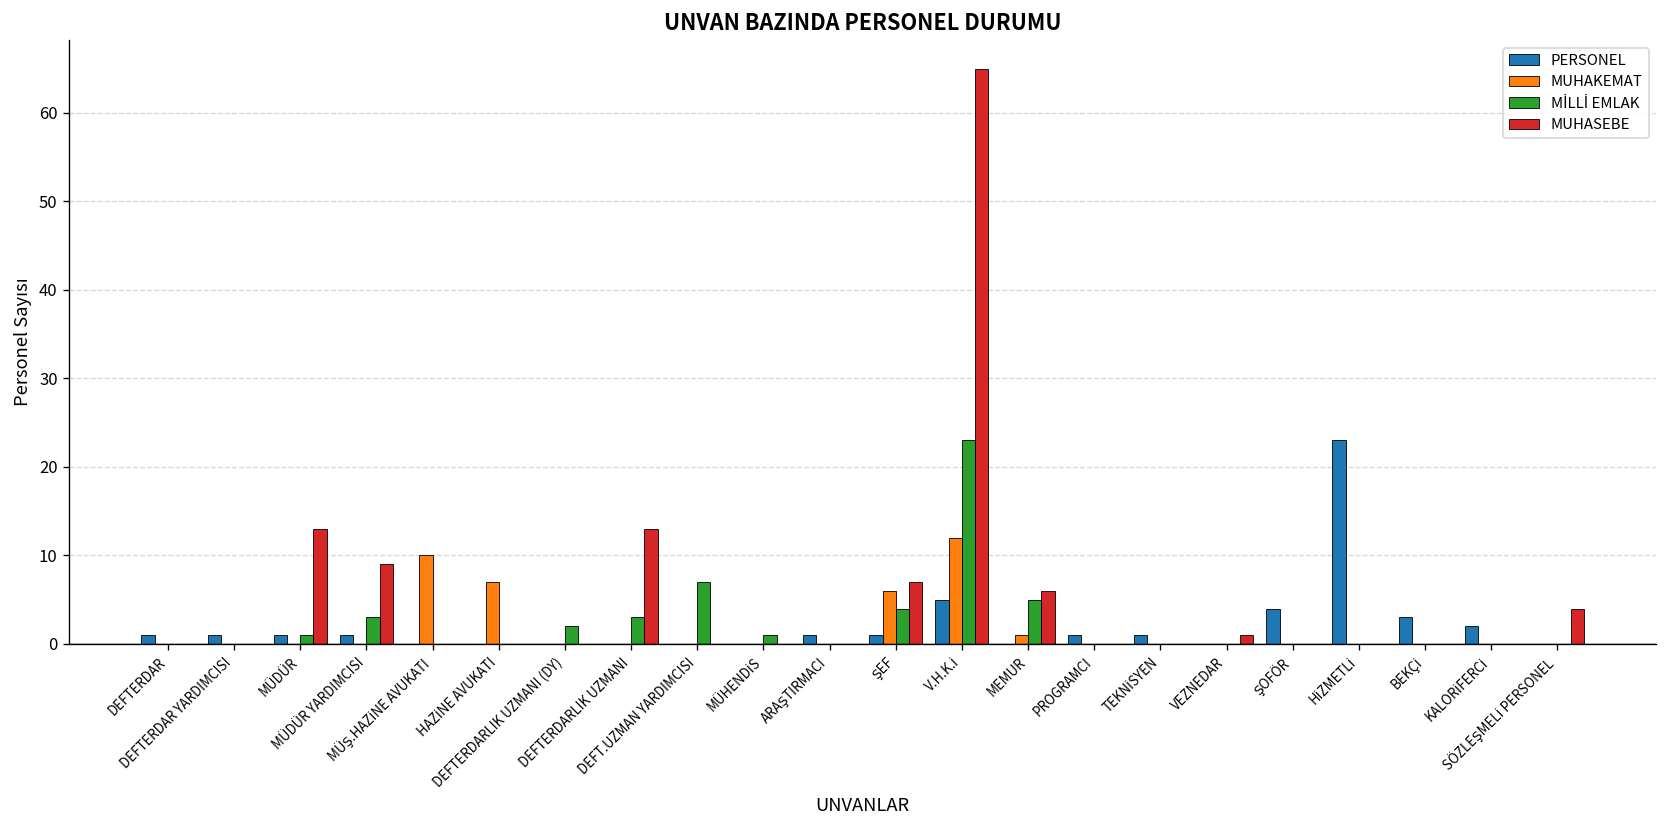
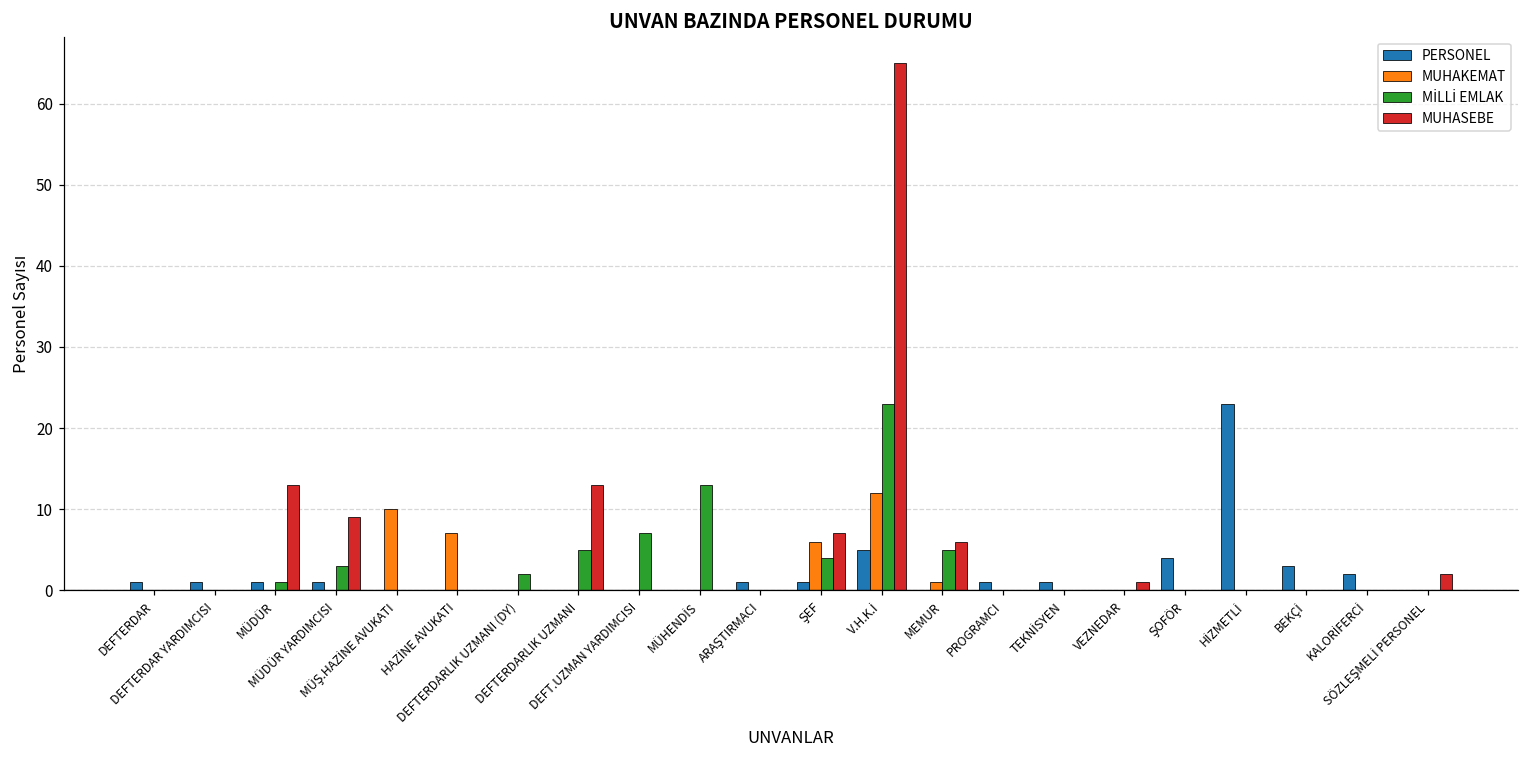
  {
    "PERSONEL": {
      "DEFTERDAR": 1,
      "DEFTERDAR YARDIMCISI": 1,
      "MÜDÜR": 1,
      "MÜDÜR YARDIMCISI": 1,
      "MÜŞ.HAZİNE AVUKATI": 0,
      "HAZİNE AVUKATI": 0,
      "DEFTERDARLIK UZMANI (DY)": 0,
      "DEFTERDARLIK UZMANI": 0,
      "DEFT.UZMAN YARDIMCISI": 0,
      "MÜHENDİS": 0,
      "ARAŞTIRMACI": 1,
      "ŞEF": 1,
      "V.H.K.İ": 5,
      "MEMUR": 0,
      "PROGRAMCI": 1,
      "TEKNİSYEN": 1,
      "VEZNEDAR": 0,
      "ŞOFÖR": 4,
      "HİZMETLİ": 23,
      "BEKÇİ": 3,
      "KALORİFERCİ": 2,
      "SÖZLEŞMELİ PERSONEL": 0
    },
    "MUHAKEMAT": {
      "DEFTERDAR": 0,
      "DEFTERDAR YARDIMCISI": 0,
      "MÜDÜR": 0,
      "MÜDÜR YARDIMCISI": 0,
      "MÜŞ.HAZİNE AVUKATI": 10,
      "HAZİNE AVUKATI": 7,
      "DEFTERDARLIK UZMANI (DY)": 0,
      "DEFTERDARLIK UZMANI": 0,
      "DEFT.UZMAN YARDIMCISI": 0,
      "MÜHENDİS": 0,
      "ARAŞTIRMACI": 0,
      "ŞEF": 6,
      "V.H.K.İ": 12,
      "MEMUR": 1,
      "PROGRAMCI": 0,
      "TEKNİSYEN": 0,
      "VEZNEDAR": 0,
      "ŞOFÖR": 0,
      "HİZMETLİ": 0,
      "BEKÇİ": 0,
      "KALORİFERCİ": 0,
      "SÖZLEŞMELİ PERSONEL": 0
    },
    "MİLLİ EMLAK": {
      "DEFTERDAR": 0,
      "DEFTERDAR YARDIMCISI": 0,
      "MÜDÜR": 1,
      "MÜDÜR YARDIMCISI": 3,
      "MÜŞ.HAZİNE AVUKATI": 0,
      "HAZİNE AVUKATI": 0,
      "DEFTERDARLIK UZMANI (DY)": 2,
-     "DEFTERDARLIK UZMANI": 3,
+     "DEFTERDARLIK UZMANI": 5,
      "DEFT.UZMAN YARDIMCISI": 7,
-     "MÜHENDİS": 1,
+     "MÜHENDİS": 13,
      "ARAŞTIRMACI": 0,
      "ŞEF": 4,
      "V.H.K.İ": 23,
      "MEMUR": 5,
      "PROGRAMCI": 0,
      "TEKNİSYEN": 0,
      "VEZNEDAR": 0,
      "ŞOFÖR": 0,
      "HİZMETLİ": 0,
      "BEKÇİ": 0,
      "KALORİFERCİ": 0,
      "SÖZLEŞMELİ PERSONEL": 0
    },
    "MUHASEBE": {
      "DEFTERDAR": 0,
      "DEFTERDAR YARDIMCISI": 0,
      "MÜDÜR": 13,
      "MÜDÜR YARDIMCISI": 9,
      "MÜŞ.HAZİNE AVUKATI": 0,
      "HAZİNE AVUKATI": 0,
      "DEFTERDARLIK UZMANI (DY)": 0,
      "DEFTERDARLIK UZMANI": 13,
      "DEFT.UZMAN YARDIMCISI": 0,
      "MÜHENDİS": 0,
      "ARAŞTIRMACI": 0,
      "ŞEF": 7,
      "V.H.K.İ": 65,
      "MEMUR": 6,
      "PROGRAMCI": 0,
      "TEKNİSYEN": 0,
      "VEZNEDAR": 1,
      "ŞOFÖR": 0,
      "HİZMETLİ": 0,
      "BEKÇİ": 0,
      "KALORİFERCİ": 0,
-     "SÖZLEŞMELİ PERSONEL": 4
+     "SÖZLEŞMELİ PERSONEL": 2
    }
  }
